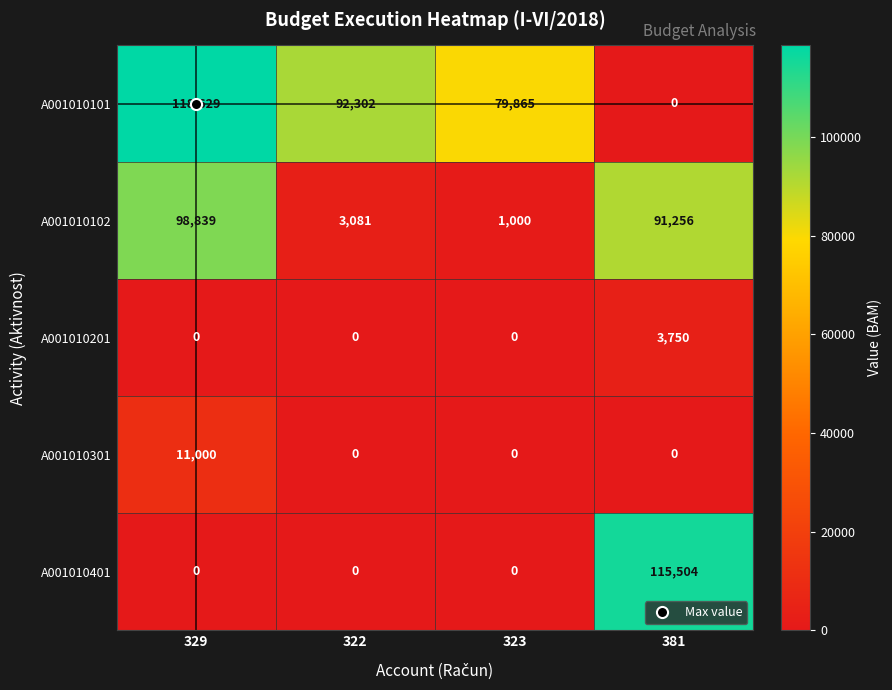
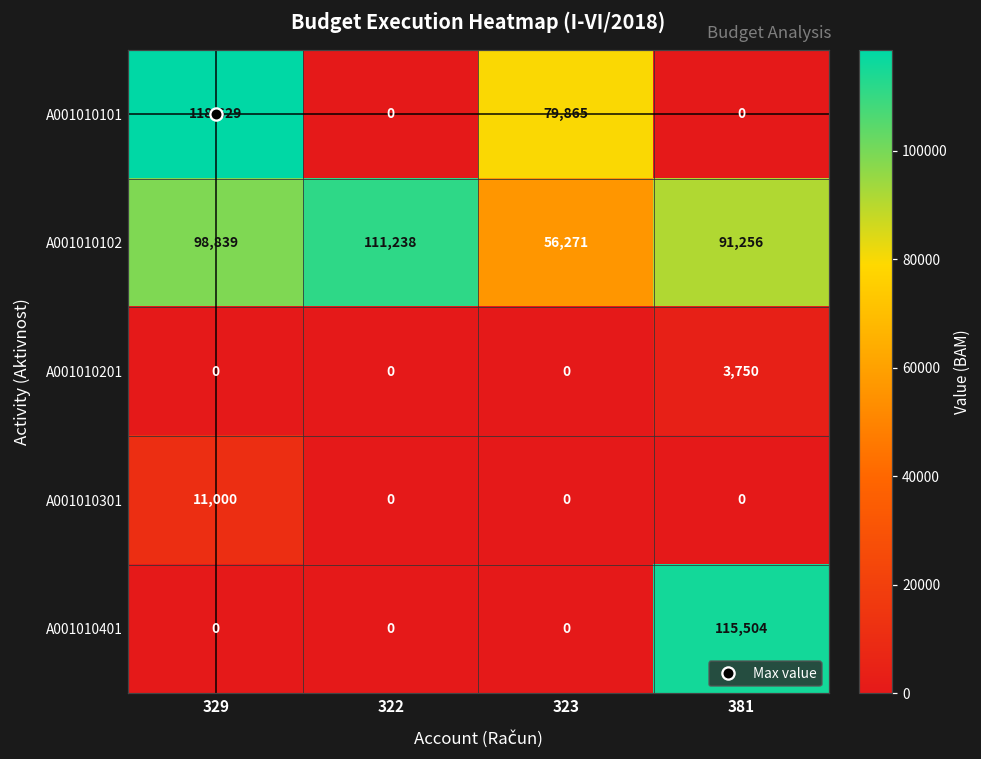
  {
    "A001010101": {
-     "322": "92,302",
+     "322": "0",
      "323": "79,865",
      "381": "0"
    },
    "A001010102": {
      "329": "98,839",
-     "322": "3,081",
-     "323": "1,000",
+     "322": "111,238",
+     "323": "56,271",
      "381": "91,256"
    },
    "A001010201": {
      "329": "0",
      "322": "0",
      "323": "0",
      "381": "3,750"
    },
    "A001010301": {
      "329": "11,000",
      "322": "0",
      "323": "0",
      "381": "0"
    },
    "A001010401": {
      "329": "0",
      "322": "0",
      "323": "0",
      "381": "115,504"
    }
  }
